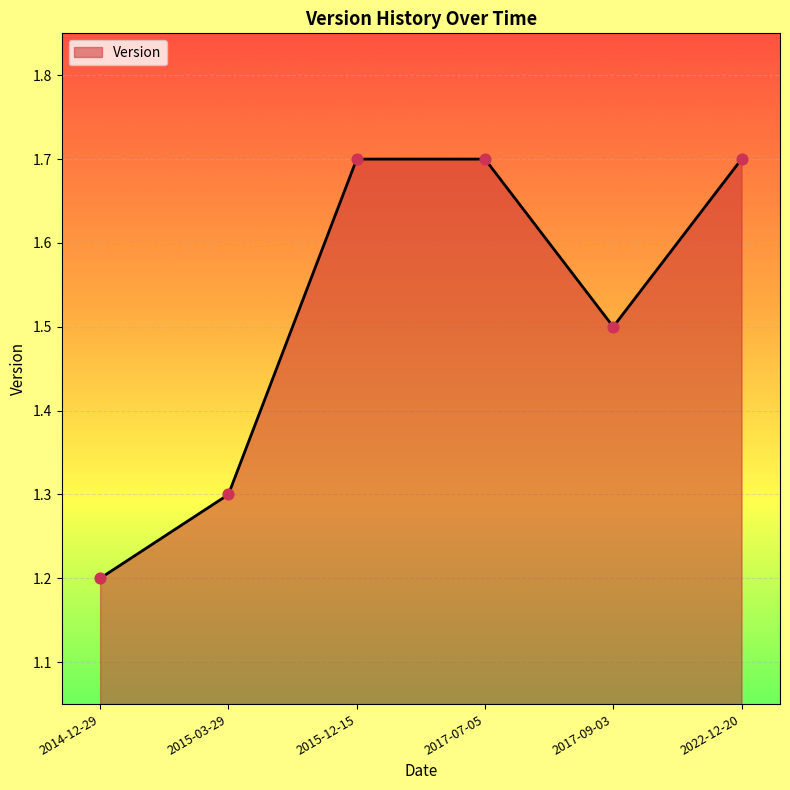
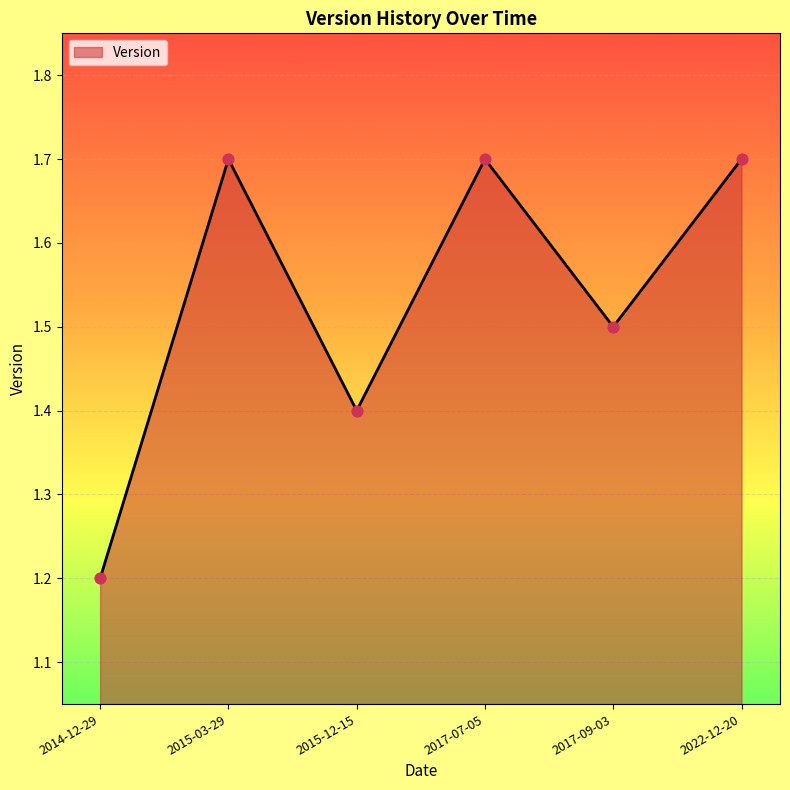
  {
    "2014-12-29": 1.2,
-   "2015-03-29": 1.3,
-   "2015-12-15": 1.7,
+   "2015-03-29": 1.7,
+   "2015-12-15": 1.4,
    "2017-07-05": 1.7,
    "2017-09-03": 1.5,
    "2022-12-20": 1.7
  }
